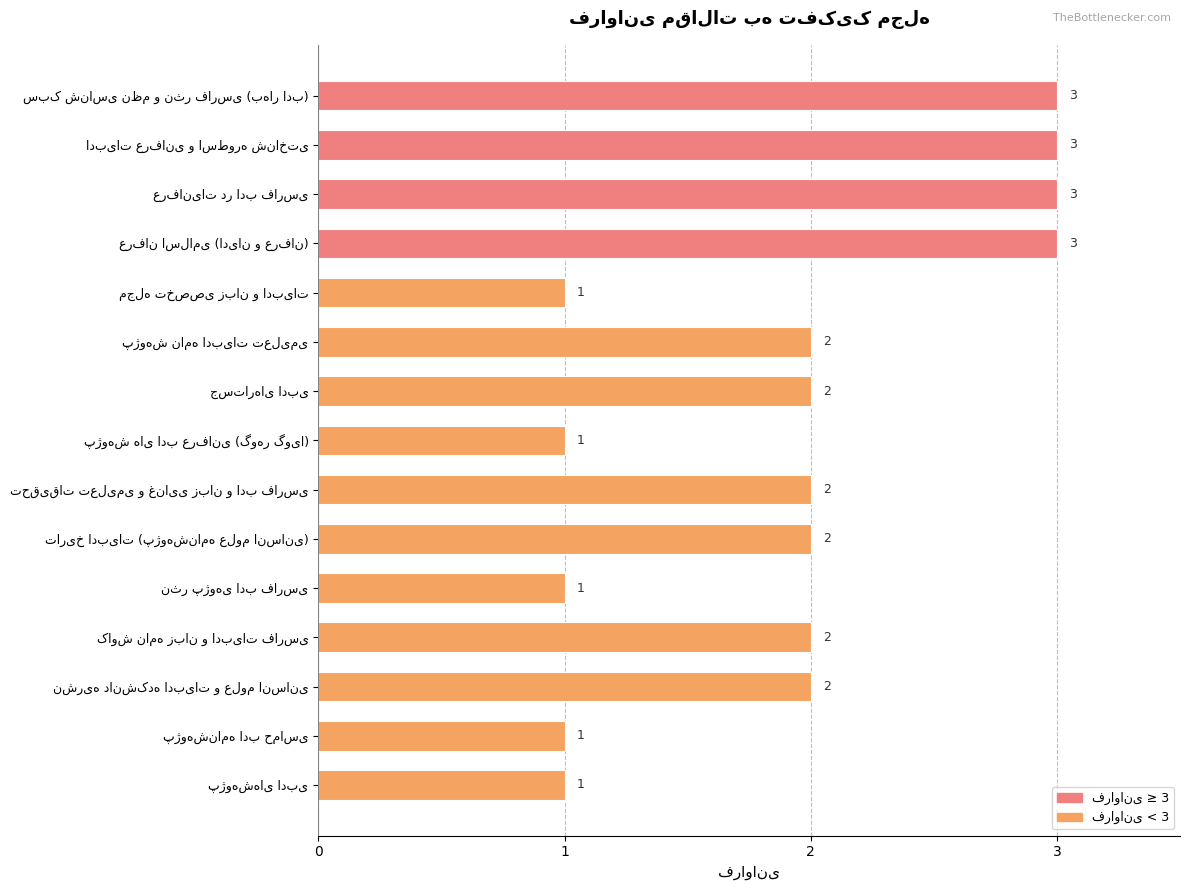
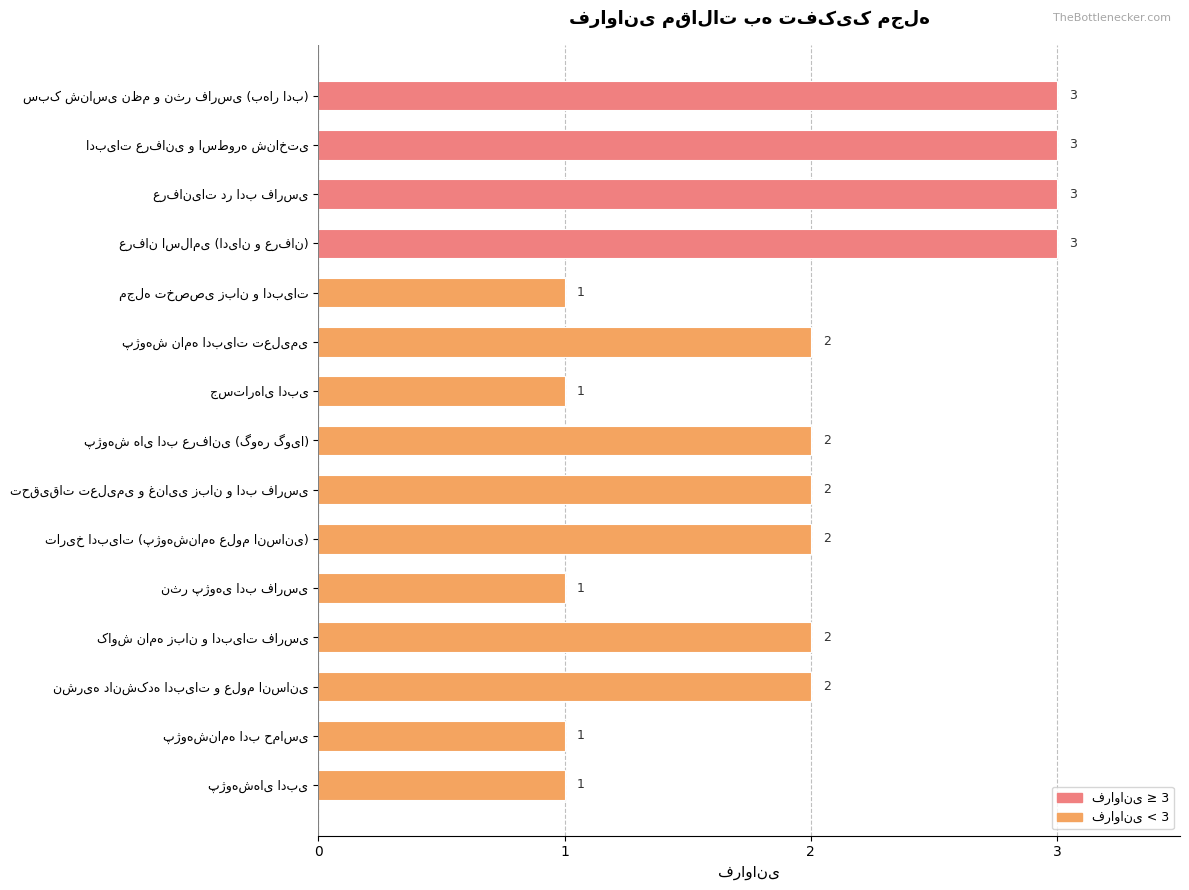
  {
    "سبک شناسی نظم و نثر فارسی (بهار ادب)": 3,
    "ادبیات عرفانی و اسطوره شناختی": 3,
    "عرفانیات در ادب فارسی": 3,
    "عرفان اسلامی (ادیان و عرفان)": 3,
    "مجله تخصصی زبان و ادبیات": 1,
    "پژوهش نامه ادبیات تعلیمی": 2,
-   "جستارهای ادبی": 2,
-   "پژوهش های ادب عرفانی (گوهر گویا)": 1,
+   "جستارهای ادبی": 1,
+   "پژوهش های ادب عرفانی (گوهر گویا)": 2,
    "تحقیقات تعلیمی و غنایی زبان و ادب فارسی": 2,
    "تاریخ ادبیات (پژوهشنامه علوم انسانی)": 2,
    "نثر پژوهی ادب فارسی": 1,
    "کاوش نامه زبان و ادبیات فارسی": 2,
    "نشریه دانشکده ادبیات و علوم انسانی": 2,
    "پژوهشنامه ادب حماسی": 1,
    "پژوهشهای ادبی": 1
  }
